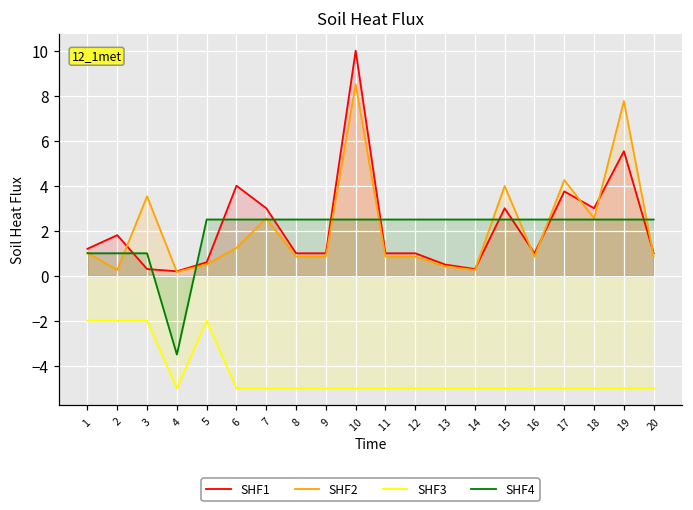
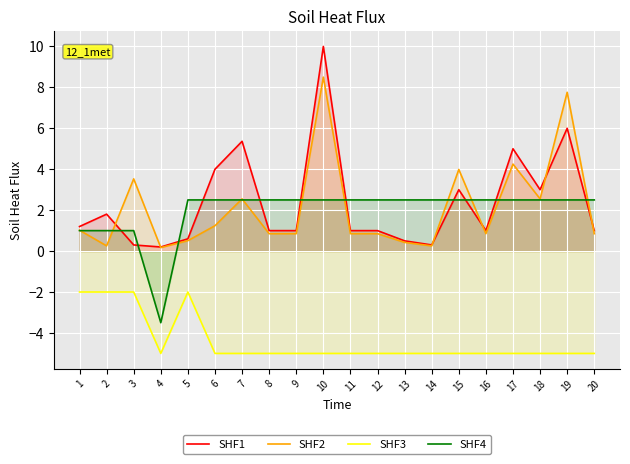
  {
    "SHF1": {
      "1": 1.2,
      "2": 1.8,
      "3": 0.3,
      "6": 4.0,
-     "7": 3.0,
+     "7": 5.4,
      "8": 1.0,
      "9": 1.0,
      "10": 10.0,
      "11": 1.0,
      "12": 1.0,
      "15": 3.0,
      "16": 1.0,
-     "17": 3.7,
+     "17": 5.0,
      "18": 3.0,
-     "19": 5.5,
+     "19": 6.0,
      "20": 1.0
    },
    "SHF2": {
      "2": 0.3,
      "3": 3.5,
      "6": 1.2,
      "8": 0.9,
      "9": 0.9,
      "10": 8.5,
      "11": 0.9,
      "12": 0.9,
      "15": 4.0,
      "16": 0.9,
      "17": 4.3,
      "19": 7.8,
      "20": 0.9
    }
  }
